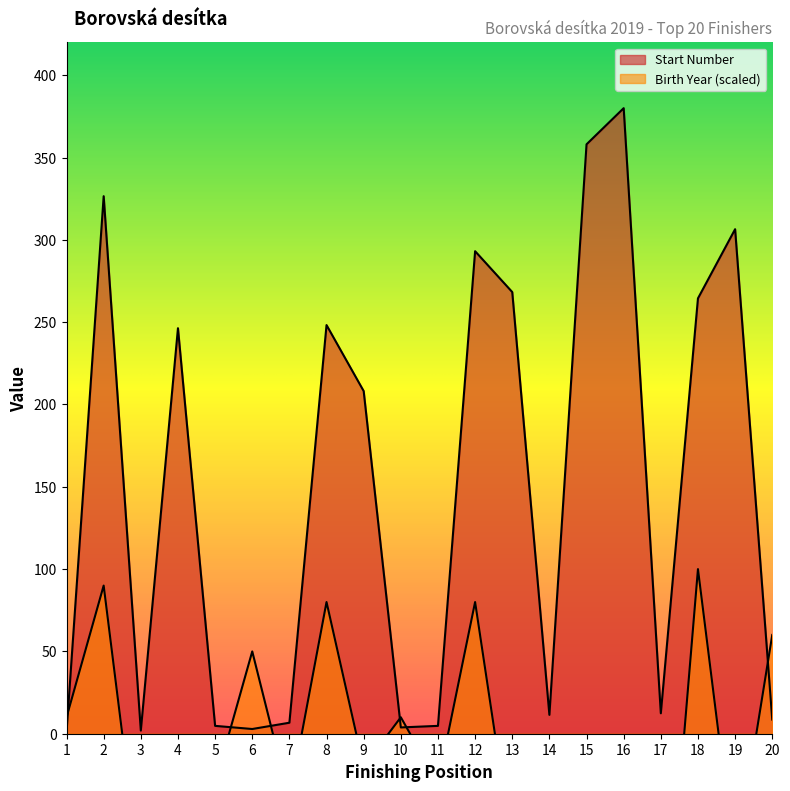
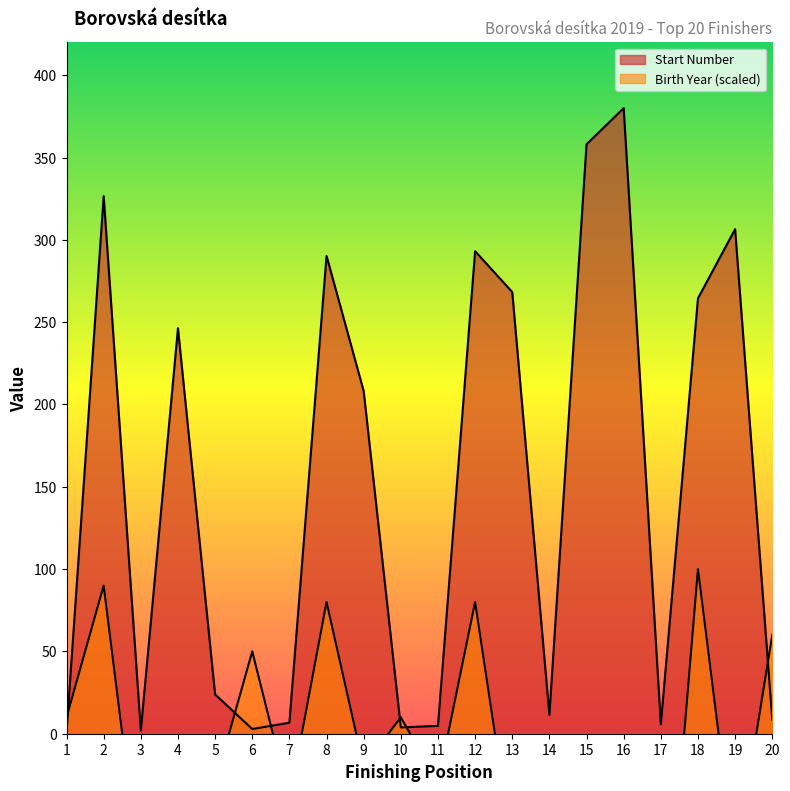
  {
    "Start Number": {
      "1": 1,
      "2": 327,
      "3": 2,
      "4": 246,
-     "5": 5,
+     "5": 24,
      "6": 3,
      "7": 7,
-     "8": 248,
+     "8": 290,
      "9": 208,
      "10": 4,
      "11": 5,
      "12": 293,
      "13": 268,
      "14": 11,
      "15": 358,
      "16": 380,
-     "17": 12,
+     "17": 6,
      "18": 264,
      "19": 306,
      "20": 9
    }
  }
